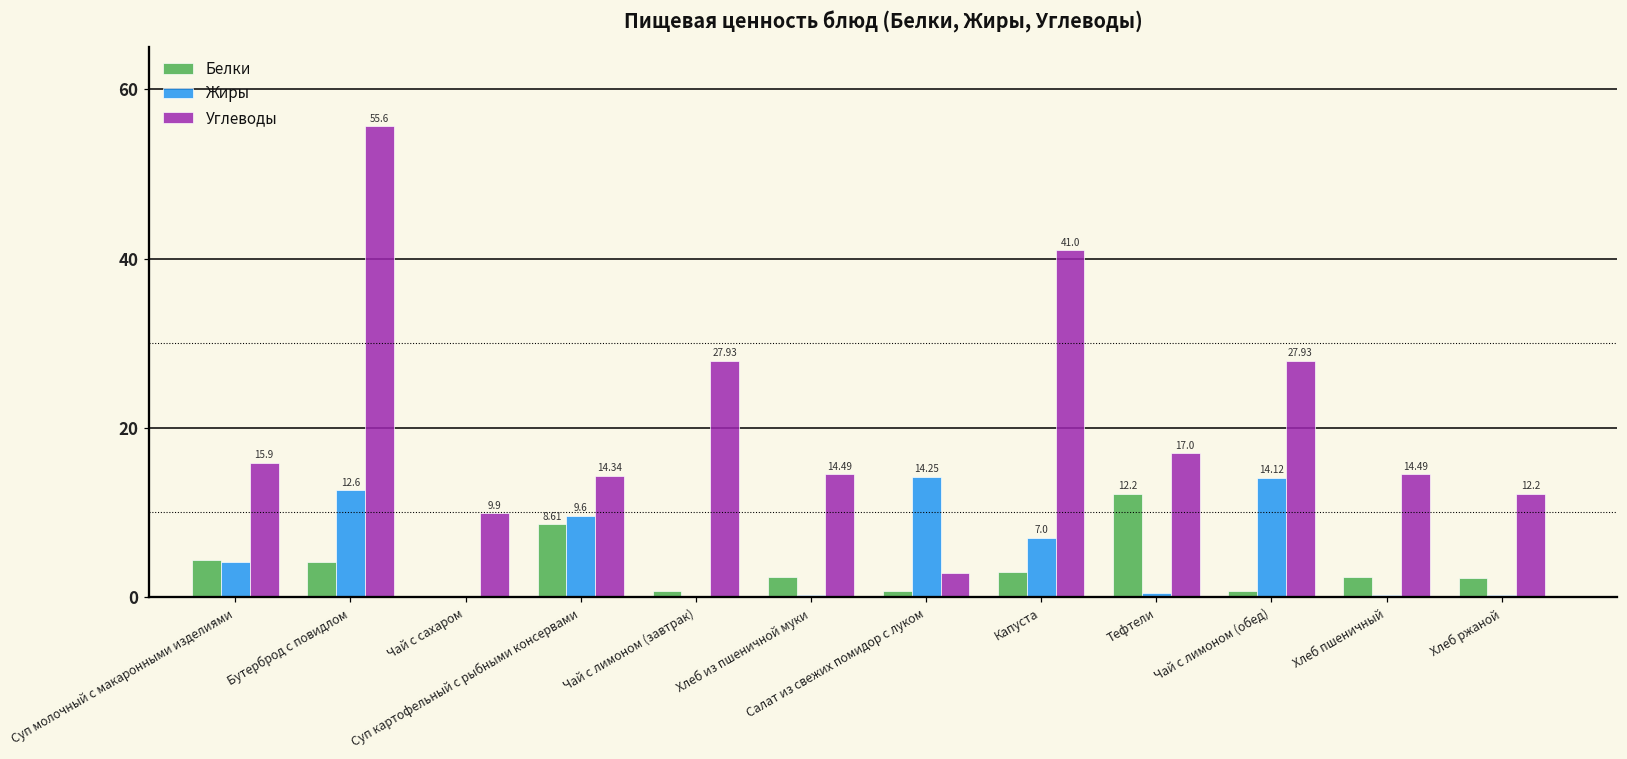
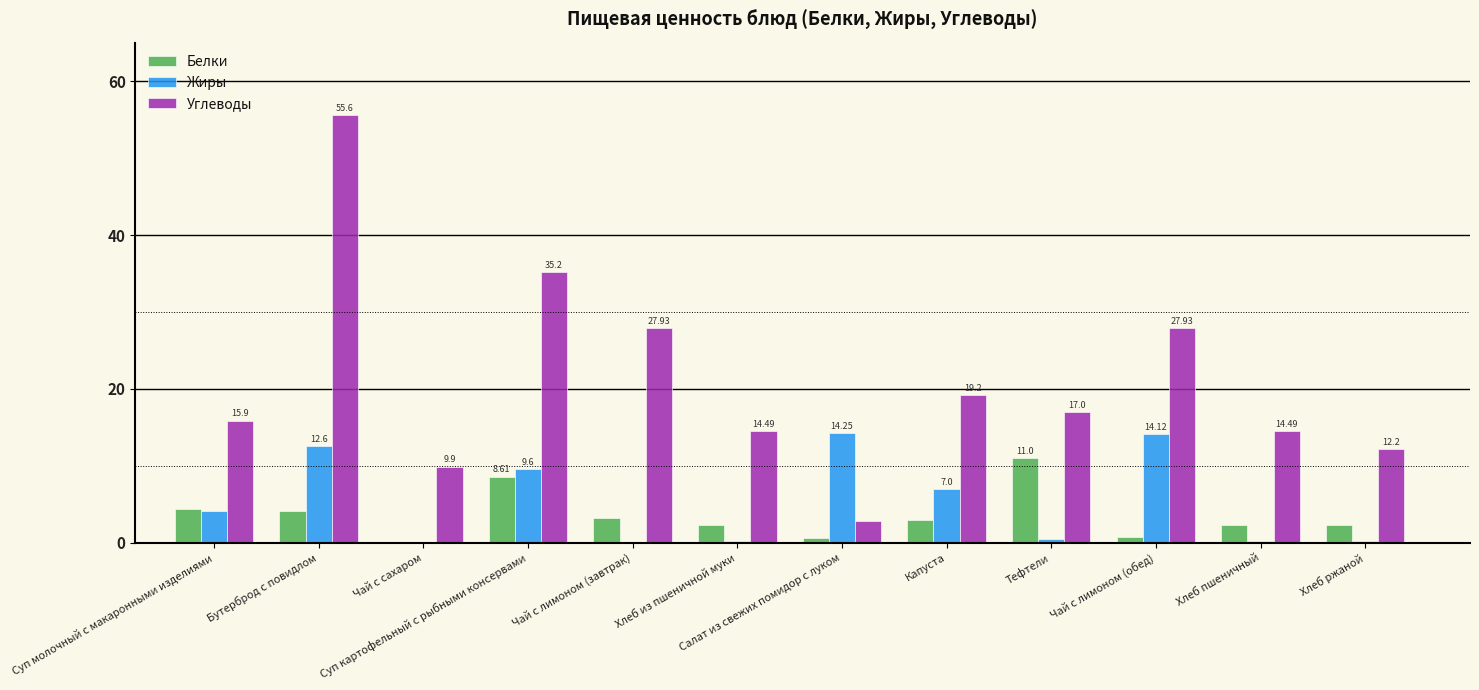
  {
    "Белки": {
      "Суп картофельный с рыбными консервами": 8.61,
-     "Чай с лимоном (завтрак)": 1,
-     "Тефтели": 12.2
+     "Чай с лимоном (завтрак)": 3,
+     "Тефтели": 11.0
    },
    "Жиры": {
      "Бутерброд с повидлом": 12.6,
      "Суп картофельный с рыбными консервами": 9.6,
      "Салат из свежих помидор с луком": 14.25,
      "Капуста": 7.0,
      "Чай с лимоном (обед)": 14.12
    },
    "Углеводы": {
      "Суп молочный с макаронными изделиями": 15.9,
      "Бутерброд с повидлом": 55.6,
      "Чай с сахаром": 9.9,
-     "Суп картофельный с рыбными консервами": 14.34,
+     "Суп картофельный с рыбными консервами": 35.2,
      "Чай с лимоном (завтрак)": 27.93,
      "Хлеб из пшеничной муки": 14.49,
-     "Капуста": 41.0,
+     "Капуста": 19.2,
      "Тефтели": 17.0,
      "Чай с лимоном (обед)": 27.93,
      "Хлеб пшеничный": 14.49,
      "Хлеб ржаной": 12.2
    }
  }
